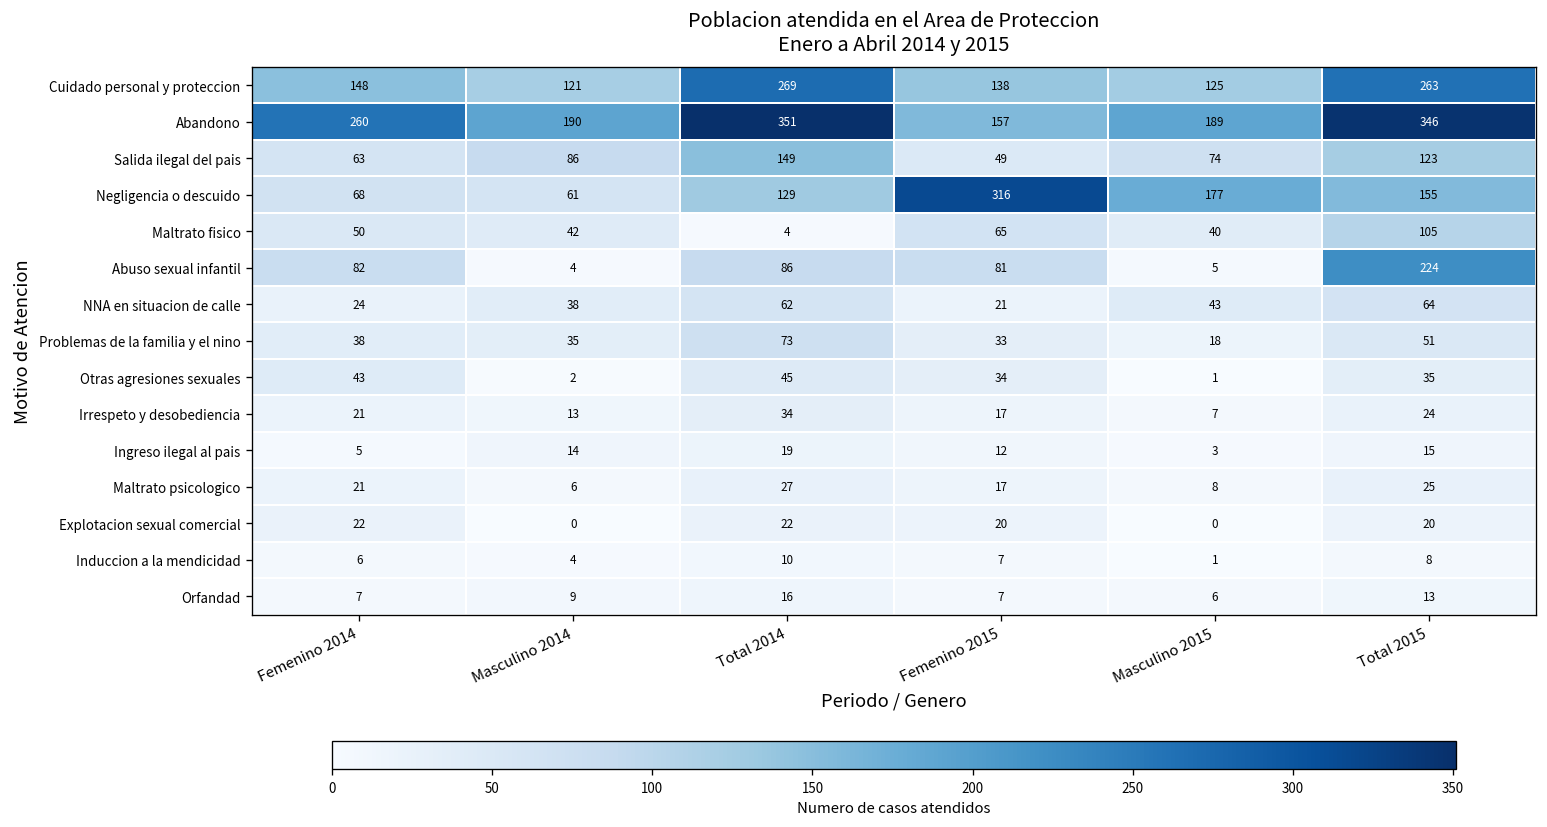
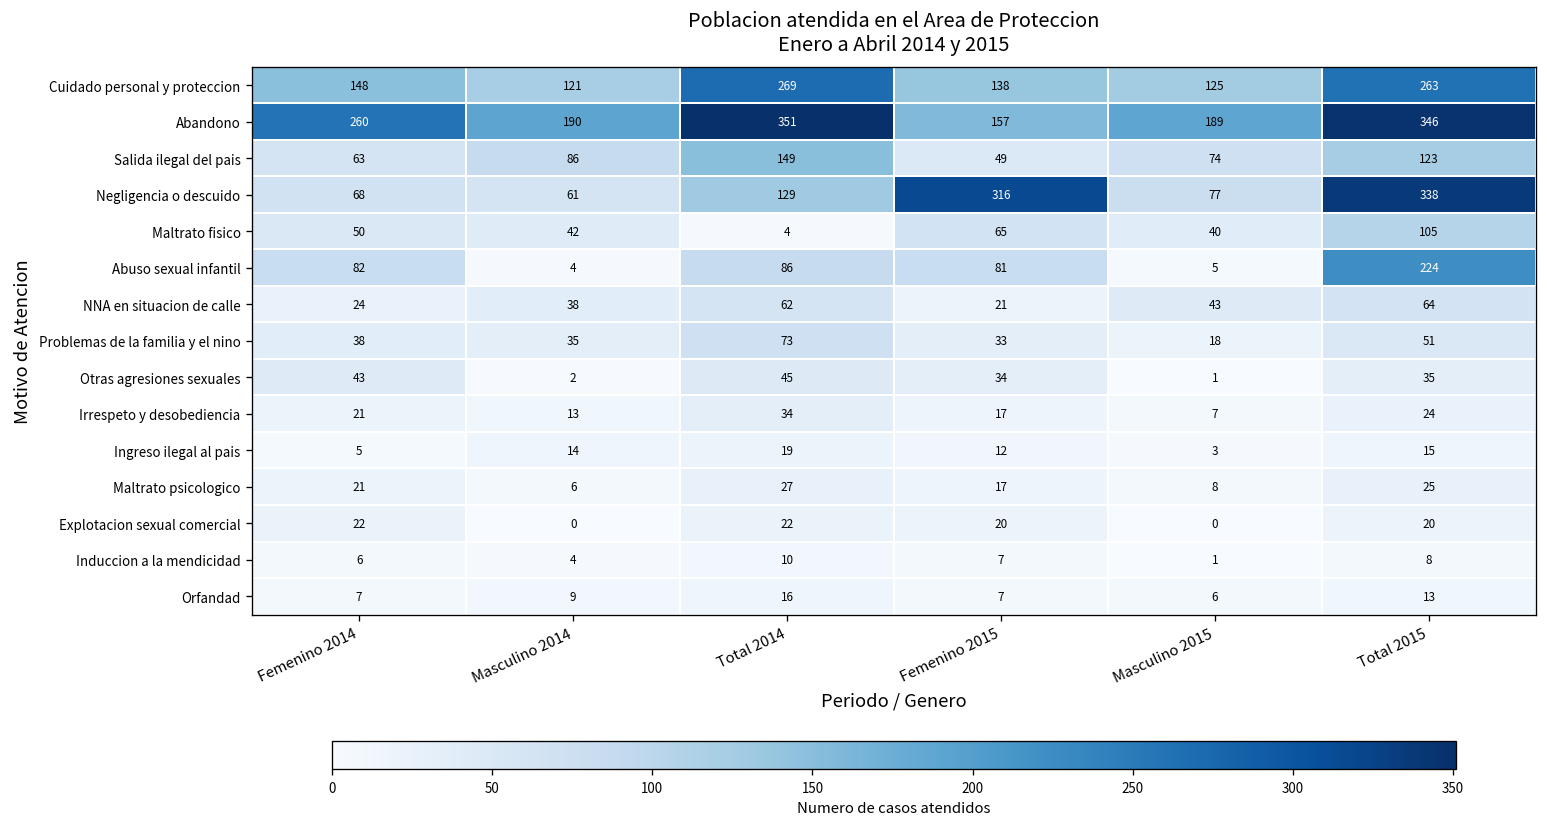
  {
    "Cuidado personal y proteccion": {
      "Femenino 2014": 148,
      "Masculino 2014": 121,
      "Total 2014": 269,
      "Femenino 2015": 138,
      "Masculino 2015": 125,
      "Total 2015": 263
    },
    "Abandono": {
      "Femenino 2014": 260,
      "Masculino 2014": 190,
      "Total 2014": 351,
      "Femenino 2015": 157,
      "Masculino 2015": 189,
      "Total 2015": 346
    },
    "Salida ilegal del pais": {
      "Femenino 2014": 63,
      "Masculino 2014": 86,
      "Total 2014": 149,
      "Femenino 2015": 49,
      "Masculino 2015": 74,
      "Total 2015": 123
    },
    "Negligencia o descuido": {
      "Femenino 2014": 68,
      "Masculino 2014": 61,
      "Total 2014": 129,
      "Femenino 2015": 316,
-     "Masculino 2015": 177,
-     "Total 2015": 155
+     "Masculino 2015": 77,
+     "Total 2015": 338
    },
    "Maltrato fisico": {
      "Femenino 2014": 50,
      "Masculino 2014": 42,
      "Total 2014": 4,
      "Femenino 2015": 65,
      "Masculino 2015": 40,
      "Total 2015": 105
    },
    "Abuso sexual infantil": {
      "Femenino 2014": 82,
      "Masculino 2014": 4,
      "Total 2014": 86,
      "Femenino 2015": 81,
      "Masculino 2015": 5,
      "Total 2015": 224
    },
    "NNA en situacion de calle": {
      "Femenino 2014": 24,
      "Masculino 2014": 38,
      "Total 2014": 62,
      "Femenino 2015": 21,
      "Masculino 2015": 43,
      "Total 2015": 64
    },
    "Problemas de la familia y el nino": {
      "Femenino 2014": 38,
      "Masculino 2014": 35,
      "Total 2014": 73,
      "Femenino 2015": 33,
      "Masculino 2015": 18,
      "Total 2015": 51
    },
    "Otras agresiones sexuales": {
      "Femenino 2014": 43,
      "Masculino 2014": 2,
      "Total 2014": 45,
      "Femenino 2015": 34,
      "Masculino 2015": 1,
      "Total 2015": 35
    },
    "Irrespeto y desobediencia": {
      "Femenino 2014": 21,
      "Masculino 2014": 13,
      "Total 2014": 34,
      "Femenino 2015": 17,
      "Masculino 2015": 7,
      "Total 2015": 24
    },
    "Ingreso ilegal al pais": {
      "Femenino 2014": 5,
      "Masculino 2014": 14,
      "Total 2014": 19,
      "Femenino 2015": 12,
      "Masculino 2015": 3,
      "Total 2015": 15
    },
    "Maltrato psicologico": {
      "Femenino 2014": 21,
      "Masculino 2014": 6,
      "Total 2014": 27,
      "Femenino 2015": 17,
      "Masculino 2015": 8,
      "Total 2015": 25
    },
    "Explotacion sexual comercial": {
      "Femenino 2014": 22,
      "Masculino 2014": 0,
      "Total 2014": 22,
      "Femenino 2015": 20,
      "Masculino 2015": 0,
      "Total 2015": 20
    },
    "Induccion a la mendicidad": {
      "Femenino 2014": 6,
      "Masculino 2014": 4,
      "Total 2014": 10,
      "Femenino 2015": 7,
      "Masculino 2015": 1,
      "Total 2015": 8
    },
    "Orfandad": {
      "Femenino 2014": 7,
      "Masculino 2014": 9,
      "Total 2014": 16,
      "Femenino 2015": 7,
      "Masculino 2015": 6,
      "Total 2015": 13
    }
  }
